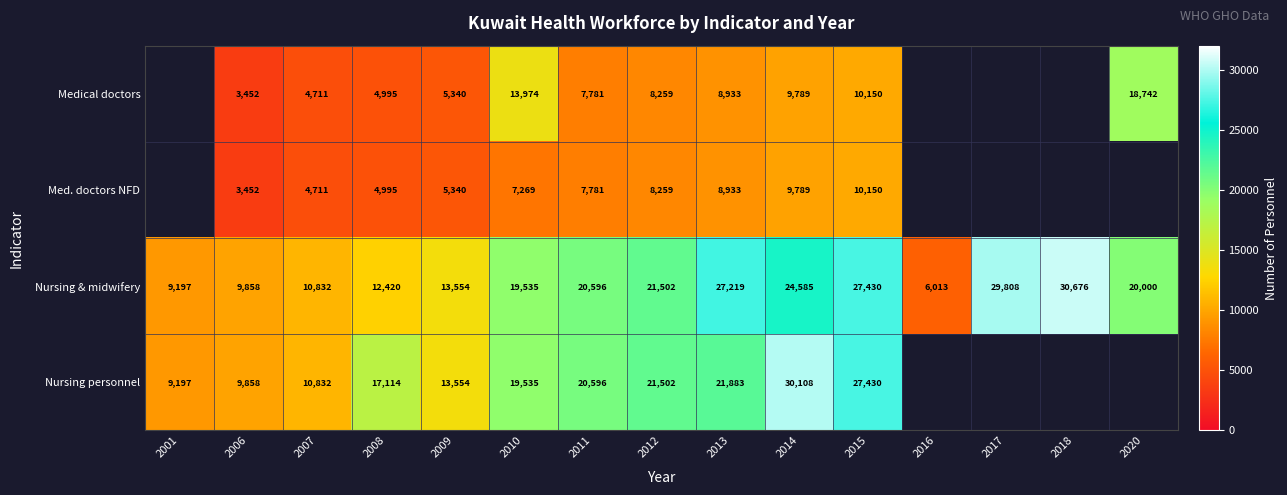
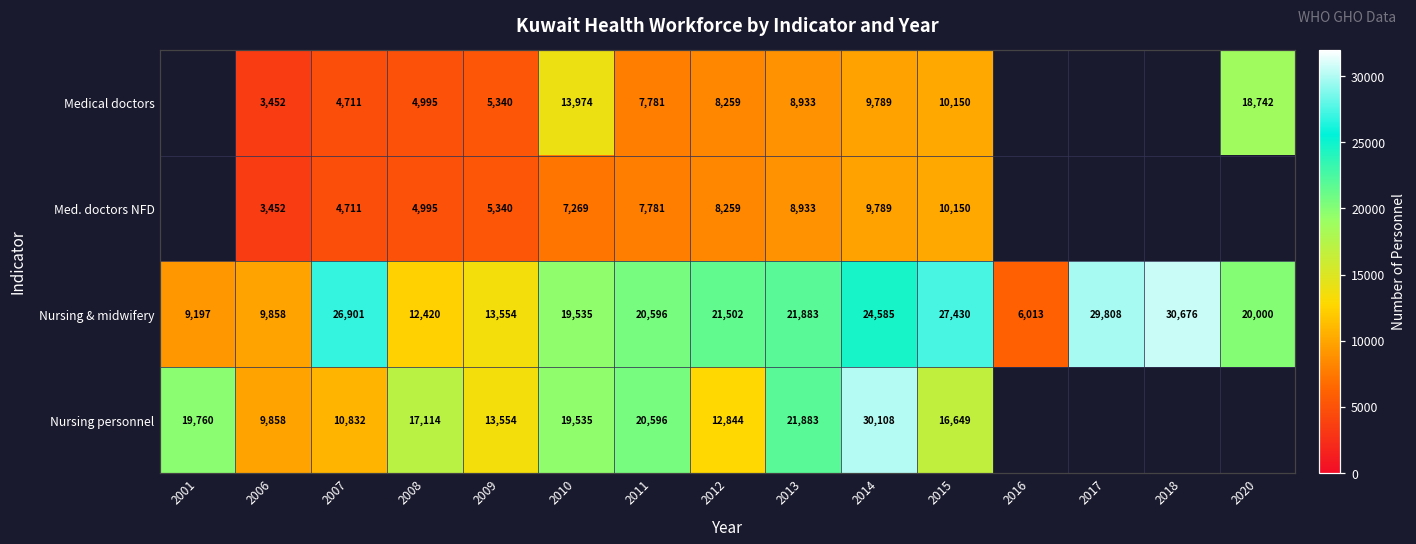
  {
    "Medical doctors": {
      "2006": "3,452",
      "2007": "4,711",
      "2008": "4,995",
      "2009": "5,340",
      "2010": "13,974",
      "2011": "7,781",
      "2012": "8,259",
      "2013": "8,933",
      "2014": "9,789",
      "2015": "10,150",
      "2020": "18,742"
    },
    "Med. doctors NFD": {
      "2006": "3,452",
      "2007": "4,711",
      "2008": "4,995",
      "2009": "5,340",
      "2010": "7,269",
      "2011": "7,781",
      "2012": "8,259",
      "2013": "8,933",
      "2014": "9,789",
      "2015": "10,150"
    },
    "Nursing & midwifery": {
      "2001": "9,197",
      "2006": "9,858",
-     "2007": "10,832",
+     "2007": "26,901",
      "2008": "12,420",
      "2009": "13,554",
      "2010": "19,535",
      "2011": "20,596",
      "2012": "21,502",
-     "2013": "27,219",
+     "2013": "21,883",
      "2014": "24,585",
      "2015": "27,430",
      "2016": "6,013",
      "2017": "29,808",
      "2018": "30,676",
      "2020": "20,000"
    },
    "Nursing personnel": {
-     "2001": "9,197",
+     "2001": "19,760",
      "2006": "9,858",
      "2007": "10,832",
      "2008": "17,114",
      "2009": "13,554",
      "2010": "19,535",
      "2011": "20,596",
-     "2012": "21,502",
+     "2012": "12,844",
      "2013": "21,883",
      "2014": "30,108",
-     "2015": "27,430"
+     "2015": "16,649"
    }
  }
